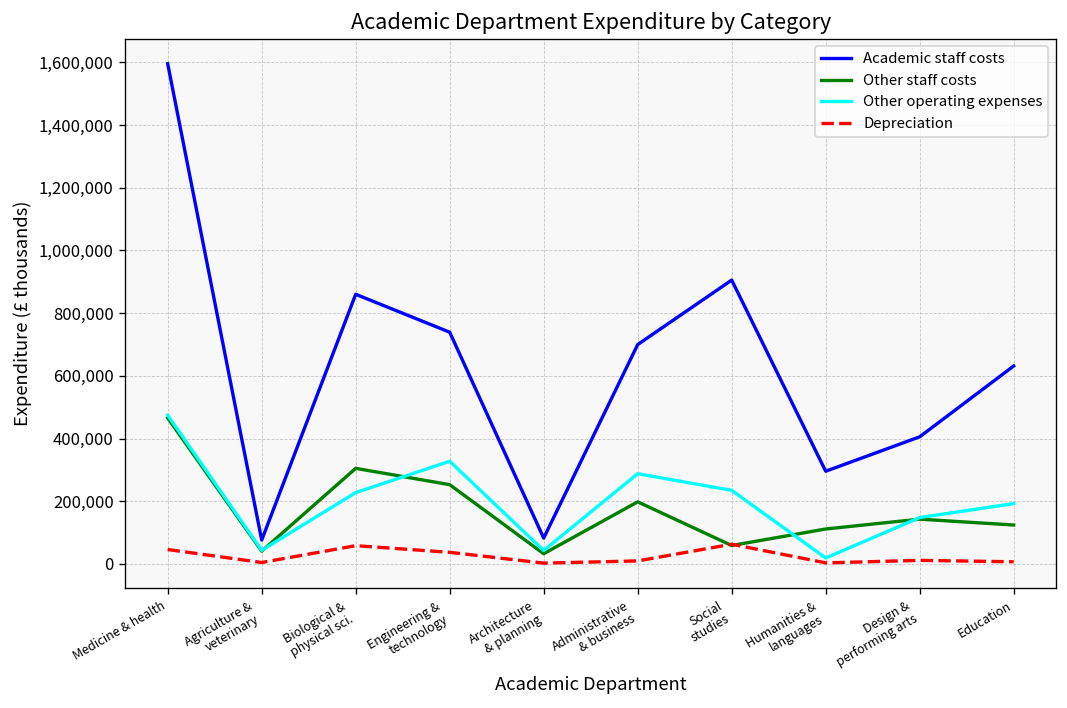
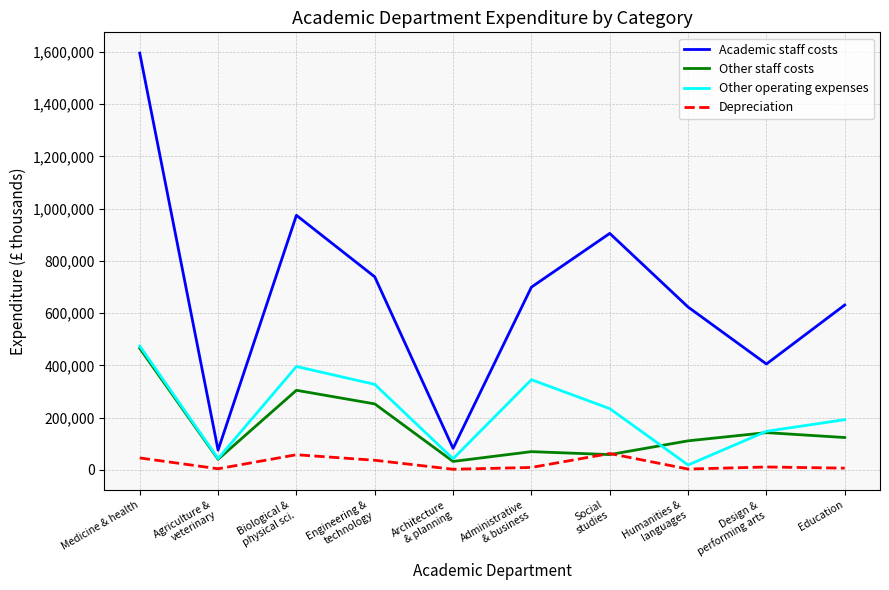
  {
    "Academic staff costs": {
      "Medicine & health": "1,600,000",
      "Agriculture & veterinary": "80,000",
-     "Biological & physical sci.": "860,000",
+     "Biological & physical sci.": "970,000",
      "Engineering & technology": "740,000",
      "Architecture & planning": "80,000",
      "Administrative & business": "700,000",
      "Social studies": "910,000",
-     "Humanities & languages": "300,000",
+     "Humanities & languages": "620,000",
      "Design & performing arts": "410,000",
      "Education": "630,000"
    },
    "Other staff costs": {
      "Biological & physical sci.": "300,000",
      "Engineering & technology": "250,000",
      "Architecture & planning": "30,000",
-     "Administrative & business": "200,000",
+     "Administrative & business": "70,000",
      "Humanities & languages": "110,000",
      "Education": "120,000"
    },
    "Other operating expenses": {
-     "Biological & physical sci.": "230,000",
+     "Biological & physical sci.": "400,000",
      "Engineering & technology": "330,000",
      "Architecture & planning": "40,000",
-     "Administrative & business": "290,000",
+     "Administrative & business": "350,000",
      "Social studies": "230,000",
      "Humanities & languages": "20,000",
      "Education": "190,000"
    },
    "Depreciation": {
      "Medicine & health": "50,000",
      "Agriculture & veterinary": "0",
      "Biological & physical sci.": "60,000",
      "Engineering & technology": "40,000",
      "Architecture & planning": "0",
      "Administrative & business": "10,000",
      "Humanities & languages": "0",
      "Design & performing arts": "10,000",
      "Education": "10,000"
    }
  }
